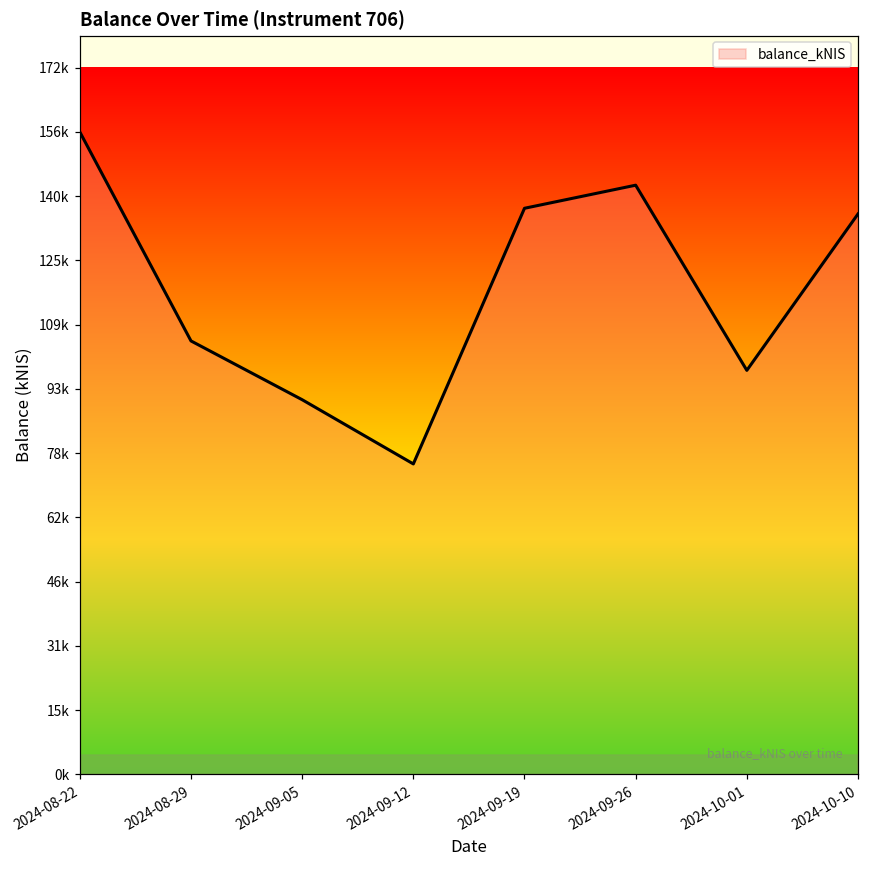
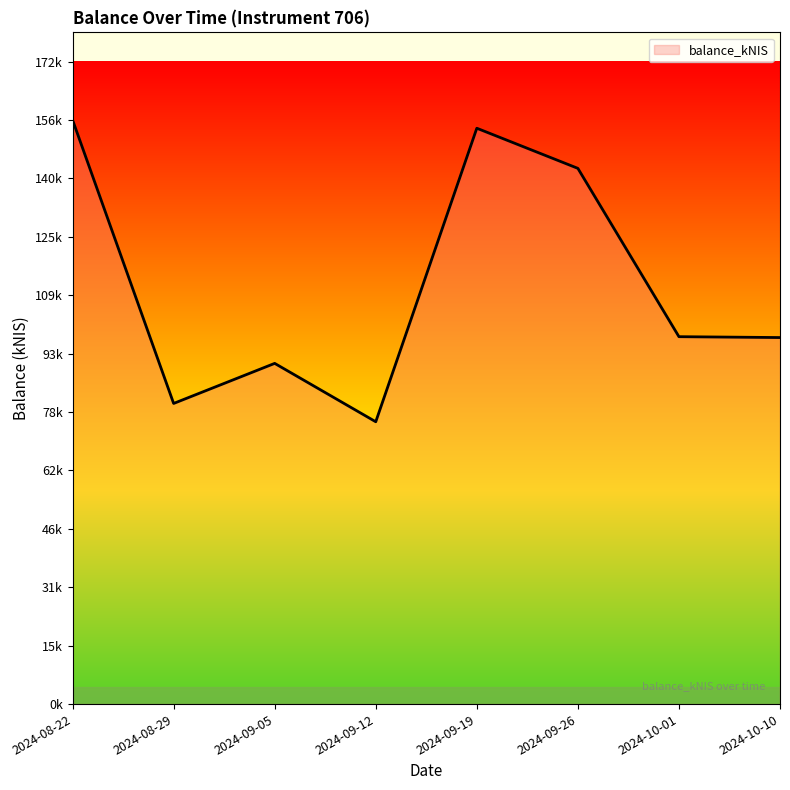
  {
    "2024-08-22": 156000,
-   "2024-08-29": 106000,
+   "2024-08-29": 81000,
    "2024-09-05": 91000,
    "2024-09-12": 76000,
-   "2024-09-19": 138000,
+   "2024-09-19": 154000,
    "2024-09-26": 143000,
    "2024-10-01": 98000,
-   "2024-10-10": 136000
+   "2024-10-10": 98000
  }
